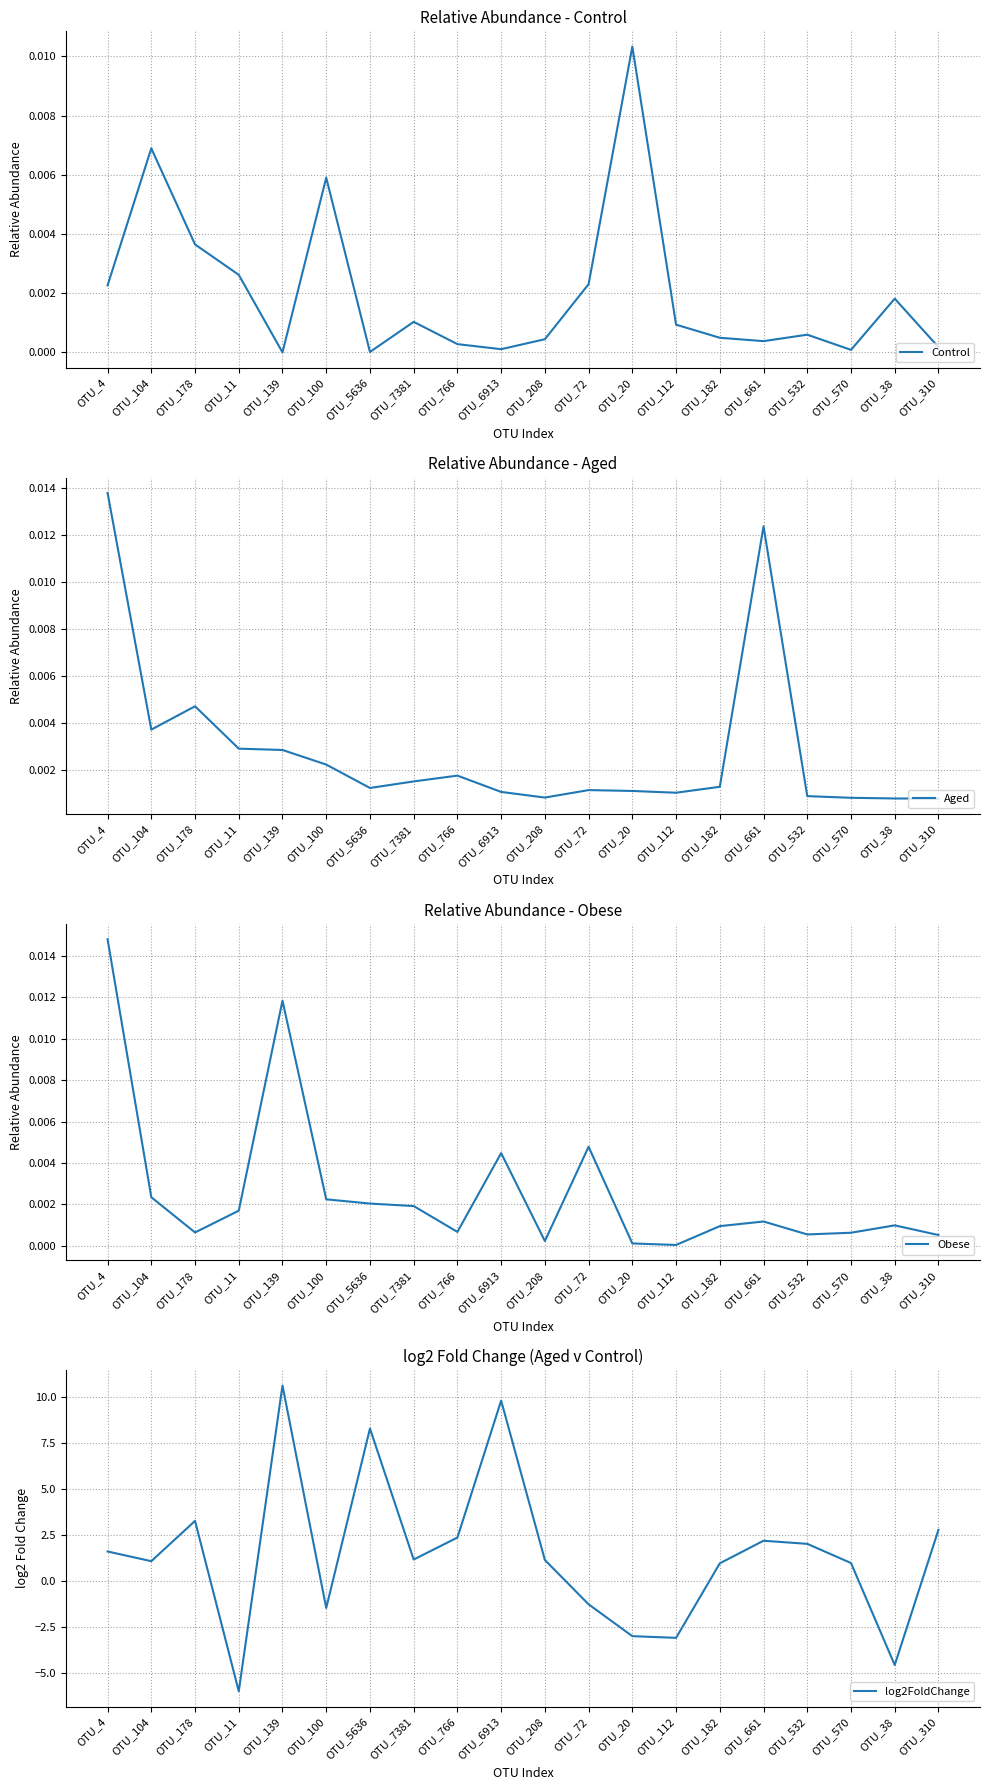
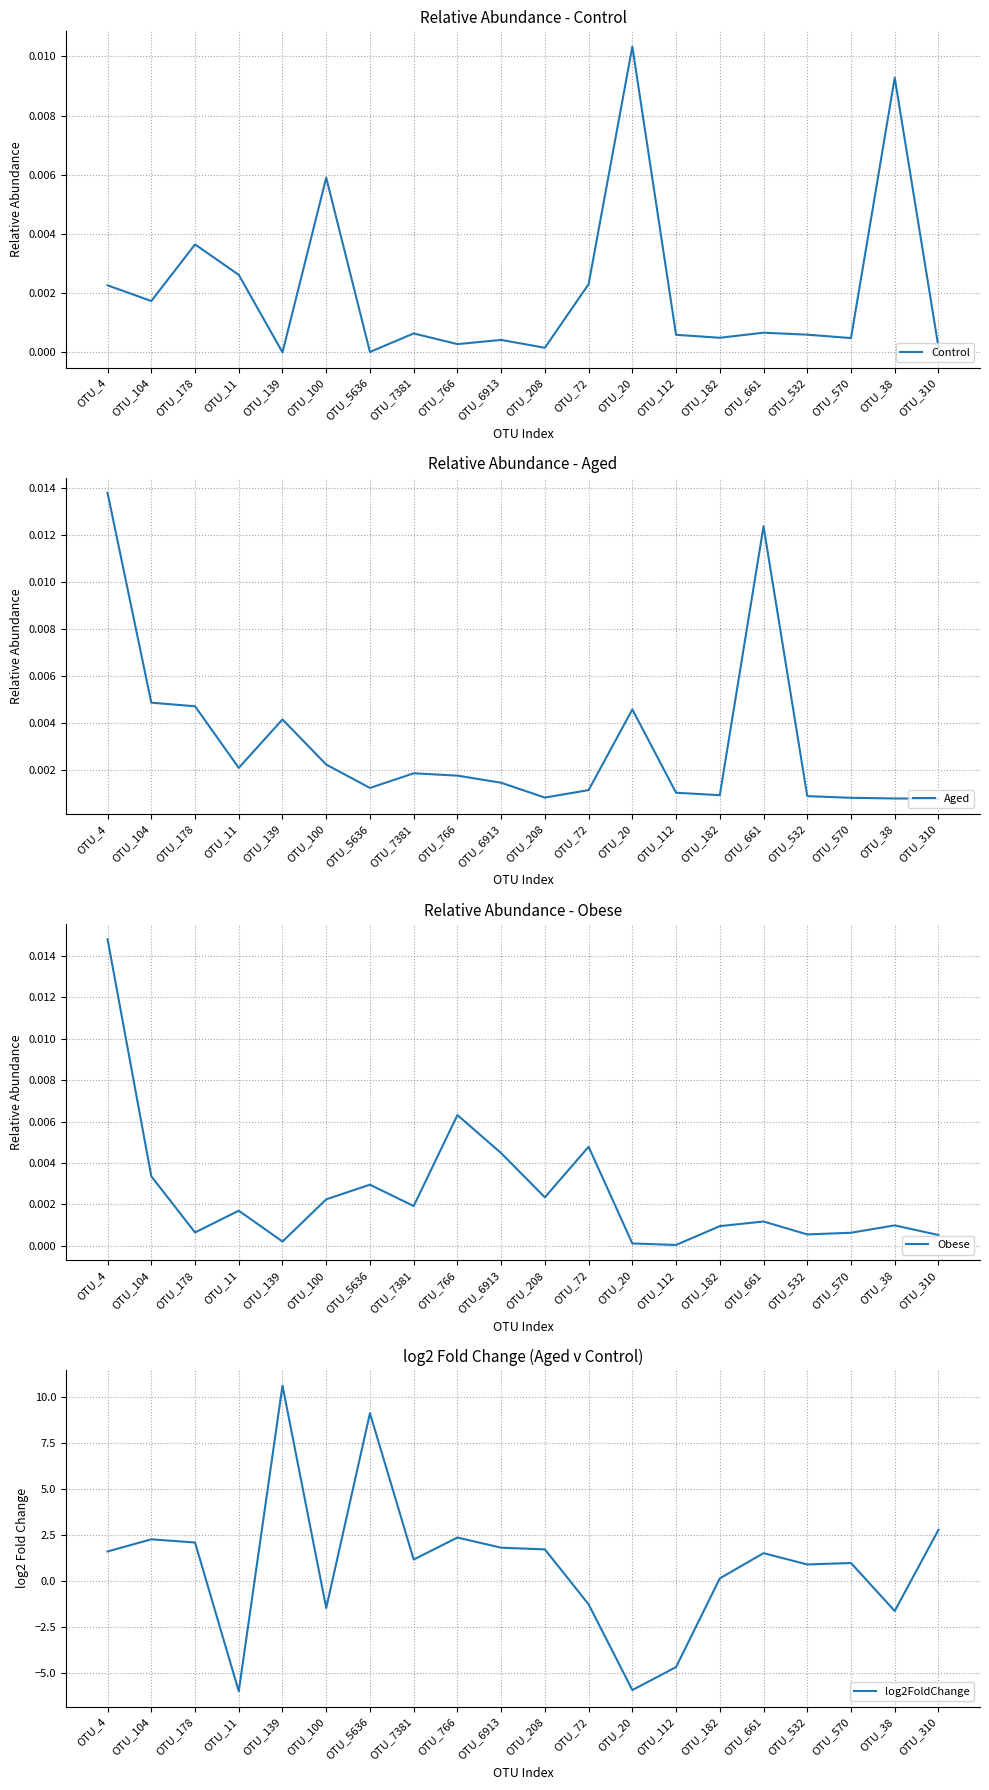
  {
    "Relative Abundance - Control": {
      "OTU_4": 0.0023,
-     "OTU_104": 0.0069,
+     "OTU_104": 0.0017,
      "OTU_178": 0.0036,
      "OTU_11": 0.0026,
      "OTU_139": 0.0000,
      "OTU_100": 0.0059,
      "OTU_5636": 0.0000,
-     "OTU_7381": 0.0010,
+     "OTU_7381": 0.0006,
      "OTU_766": 0.0003,
-     "OTU_6913": 0.0001,
-     "OTU_208": 0.0004,
+     "OTU_6913": 0.0004,
+     "OTU_208": 0.0002,
      "OTU_72": 0.0023,
      "OTU_20": 0.0103,
-     "OTU_112": 0.0009,
+     "OTU_112": 0.0006,
      "OTU_182": 0.0005,
-     "OTU_661": 0.0004,
+     "OTU_661": 0.0007,
      "OTU_532": 0.0006,
-     "OTU_570": 0.0001,
-     "OTU_38": 0.0018
+     "OTU_570": 0.0005,
+     "OTU_38": 0.0093
    },
    "Relative Abundance - Aged": {
      "OTU_4": 0.0138,
-     "OTU_104": 0.0037,
+     "OTU_104": 0.0049,
      "OTU_178": 0.0047,
-     "OTU_11": 0.0029,
-     "OTU_139": 0.0029,
+     "OTU_11": 0.0021,
+     "OTU_139": 0.0042,
      "OTU_100": 0.0022,
      "OTU_5636": 0.0012,
-     "OTU_7381": 0.0015,
+     "OTU_7381": 0.0019,
      "OTU_766": 0.0018,
-     "OTU_6913": 0.0011,
+     "OTU_6913": 0.0015,
      "OTU_208": 0.0008,
      "OTU_72": 0.0012,
-     "OTU_20": 0.0011,
+     "OTU_20": 0.0046,
      "OTU_112": 0.0010,
-     "OTU_182": 0.0013,
+     "OTU_182": 0.0009,
      "OTU_661": 0.0124,
      "OTU_532": 0.0009,
      "OTU_570": 0.0008,
      "OTU_38": 0.0008
    },
    "Relative Abundance - Obese": {
      "OTU_4": 0.0148,
-     "OTU_104": 0.0023,
+     "OTU_104": 0.0034,
      "OTU_178": 0.0006,
      "OTU_11": 0.0017,
-     "OTU_139": 0.0118,
+     "OTU_139": 0.0002,
      "OTU_100": 0.0022,
-     "OTU_5636": 0.0020,
+     "OTU_5636": 0.0030,
      "OTU_7381": 0.0019,
-     "OTU_766": 0.0007,
+     "OTU_766": 0.0063,
      "OTU_6913": 0.0045,
-     "OTU_208": 0.0002,
+     "OTU_208": 0.0023,
      "OTU_72": 0.0048,
      "OTU_20": 0.0001,
      "OTU_112": 0.0000,
      "OTU_182": 0.0010,
      "OTU_661": 0.0012,
      "OTU_532": 0.0006,
      "OTU_570": 0.0006,
      "OTU_38": 0.0010,
      "OTU_310": 0.0005
    },
    "log2 Fold Change (Aged v Control)": {
      "OTU_4": 1.6,
-     "OTU_104": 1.1,
-     "OTU_178": 3.3,
+     "OTU_104": 2.3,
+     "OTU_178": 2.1,
      "OTU_11": -6.0,
      "OTU_139": 10.6,
      "OTU_100": -1.5,
-     "OTU_5636": 8.3,
+     "OTU_5636": 9.1,
      "OTU_7381": 1.2,
      "OTU_766": 2.4,
-     "OTU_6913": 9.8,
-     "OTU_208": 1.1,
+     "OTU_6913": 1.8,
+     "OTU_208": 1.7,
      "OTU_72": -1.3,
-     "OTU_20": -3.0,
-     "OTU_112": -3.1,
-     "OTU_182": 1.0,
-     "OTU_661": 2.2,
-     "OTU_532": 2.0,
+     "OTU_20": -5.9,
+     "OTU_112": -4.7,
+     "OTU_182": 0.1,
+     "OTU_661": 1.5,
+     "OTU_532": 0.9,
      "OTU_570": 1.0,
-     "OTU_38": -4.6,
+     "OTU_38": -1.6,
      "OTU_310": 2.8
    }
  }
